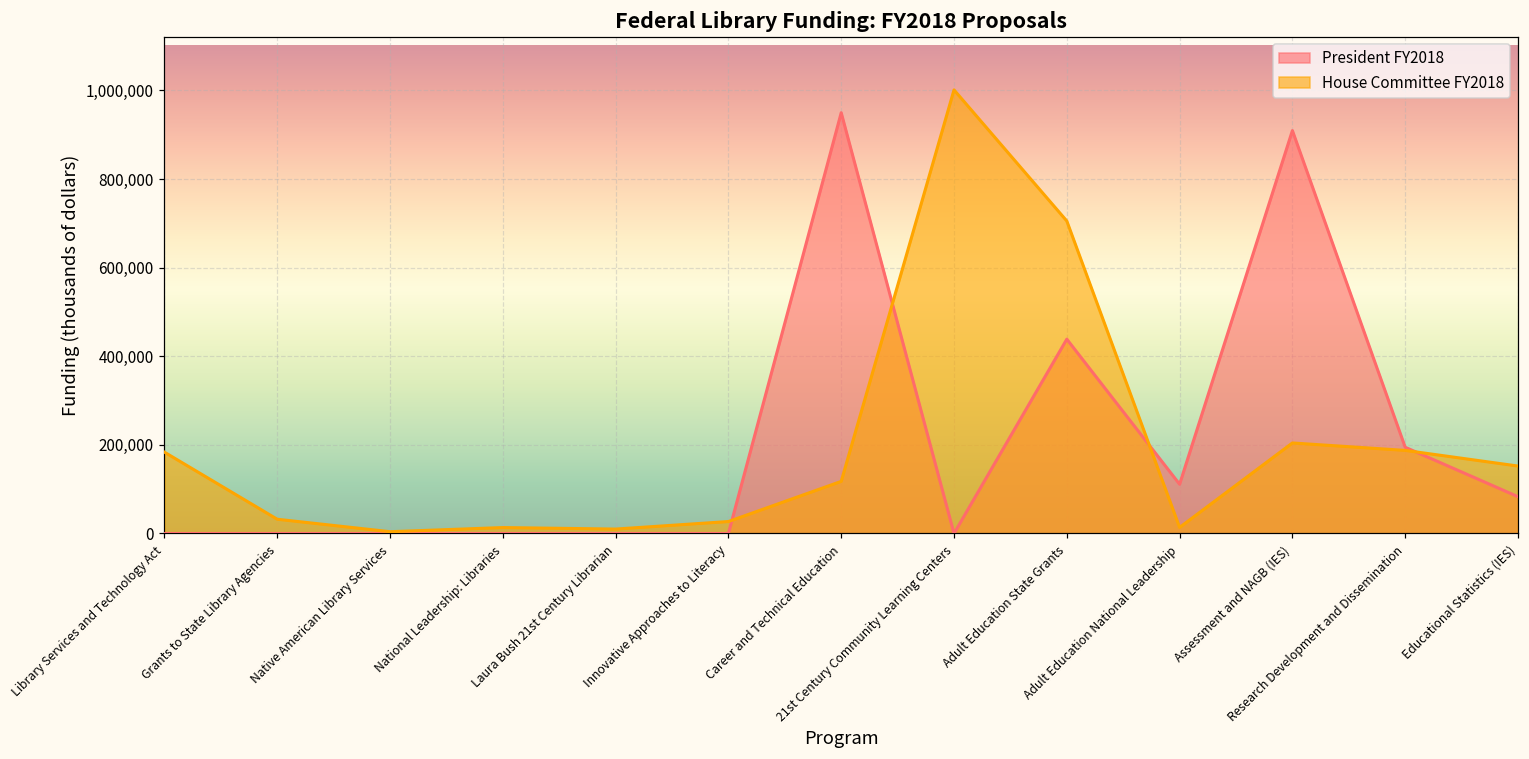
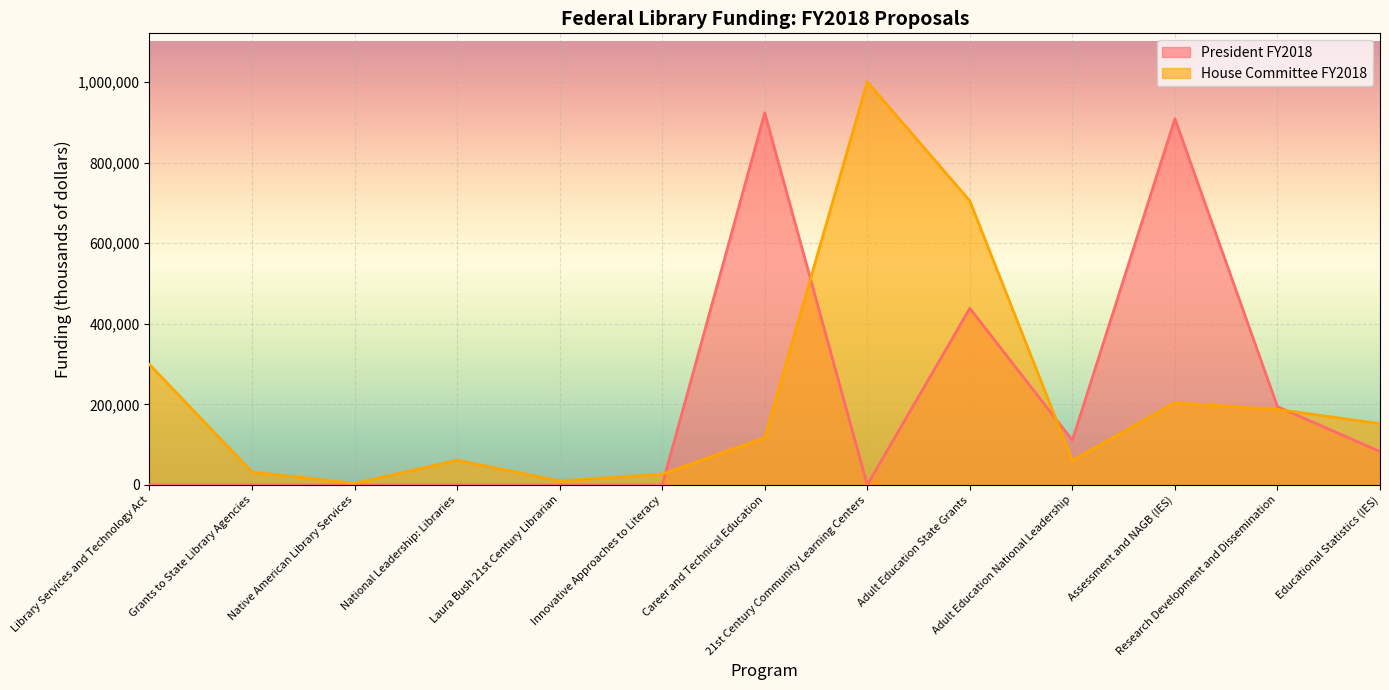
  {
    "President FY2018": {
      "Library Services and Technology Act": "0",
      "Grants to State Library Agencies": "0",
      "National Leadership: Libraries": "0",
      "Laura Bush 21st Century Librarian": "0",
      "Innovative Approaches to Literacy": "0",
-     "Career and Technical Education": "950,000",
+     "Career and Technical Education": "920,000",
      "21st Century Community Learning Centers": "0",
      "Adult Education State Grants": "440,000",
      "Adult Education National Leadership": "110,000",
      "Assessment and NAGB (IES)": "910,000",
      "Research Development and Dissemination": "190,000",
      "Educational Statistics (IES)": "80,000"
    },
    "House Committee FY2018": {
-     "Library Services and Technology Act": "180,000",
+     "Library Services and Technology Act": "300,000",
      "Grants to State Library Agencies": "30,000",
-     "National Leadership: Libraries": "10,000",
+     "National Leadership: Libraries": "60,000",
      "Laura Bush 21st Century Librarian": "10,000",
      "Innovative Approaches to Literacy": "30,000",
      "Career and Technical Education": "120,000",
      "21st Century Community Learning Centers": "1,000,000",
      "Adult Education State Grants": "710,000",
-     "Adult Education National Leadership": "10,000",
+     "Adult Education National Leadership": "60,000",
      "Assessment and NAGB (IES)": "200,000",
      "Research Development and Dissemination": "190,000",
      "Educational Statistics (IES)": "150,000"
    }
  }
